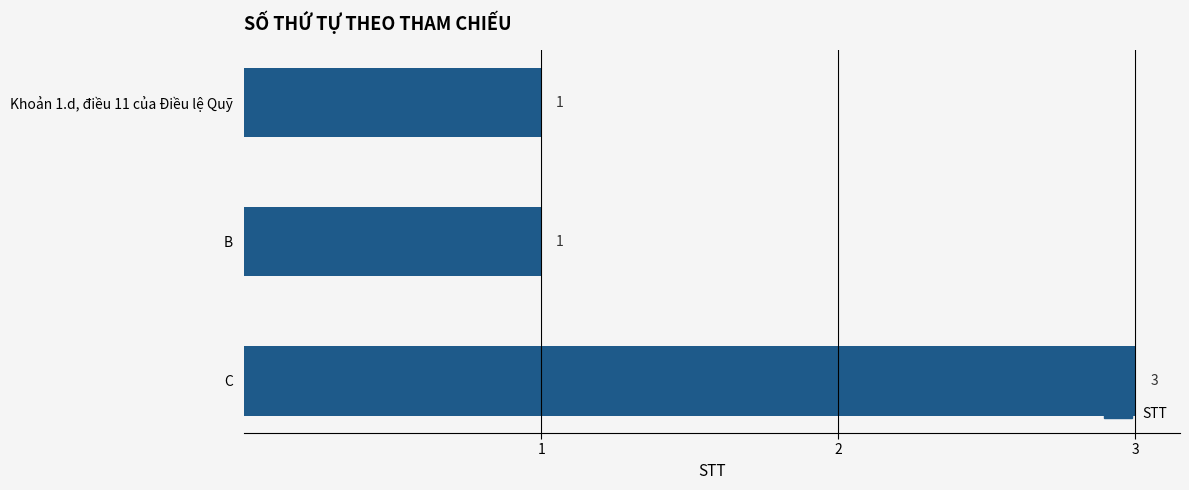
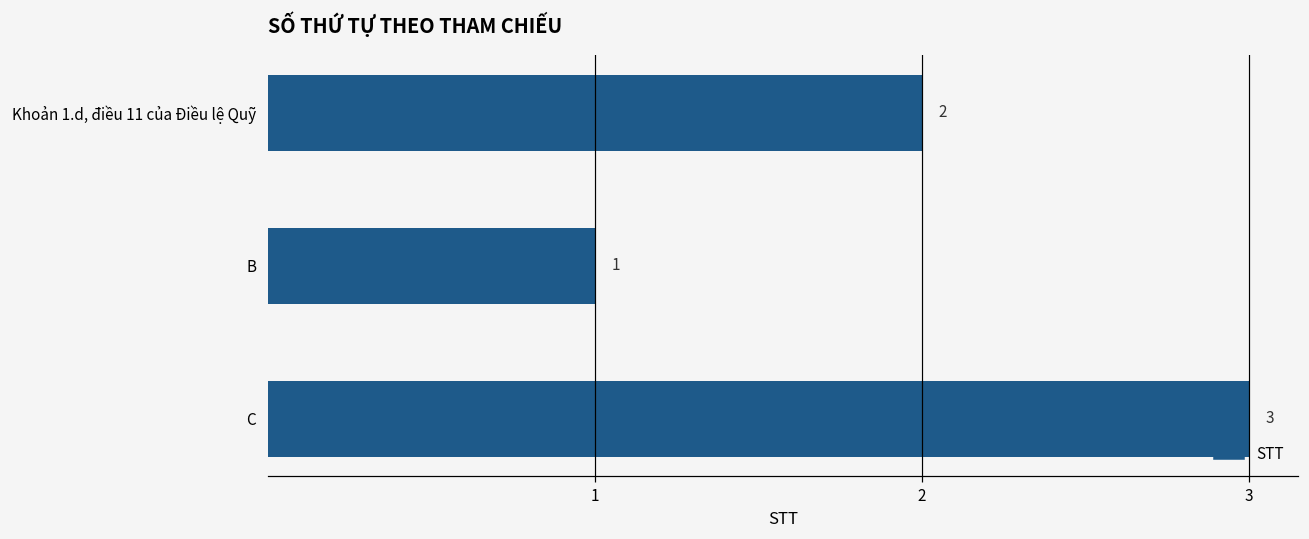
  {
-   "Khoản 1.d, điều 11 của Điều lệ Quỹ": 1,
+   "Khoản 1.d, điều 11 của Điều lệ Quỹ": 2,
    "B": 1,
    "C": 3
  }
